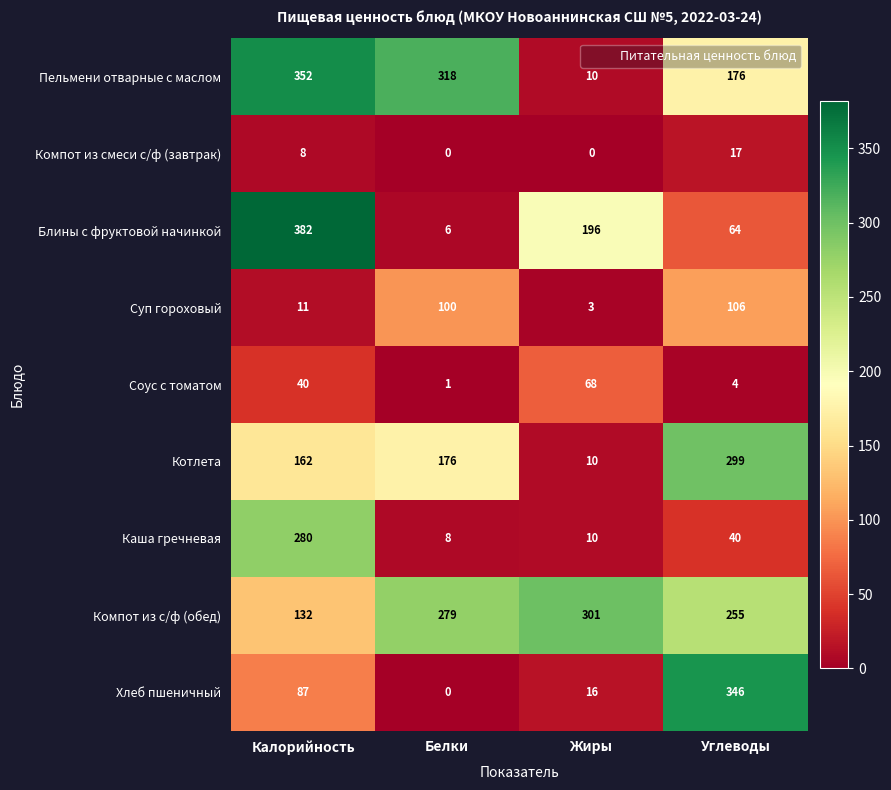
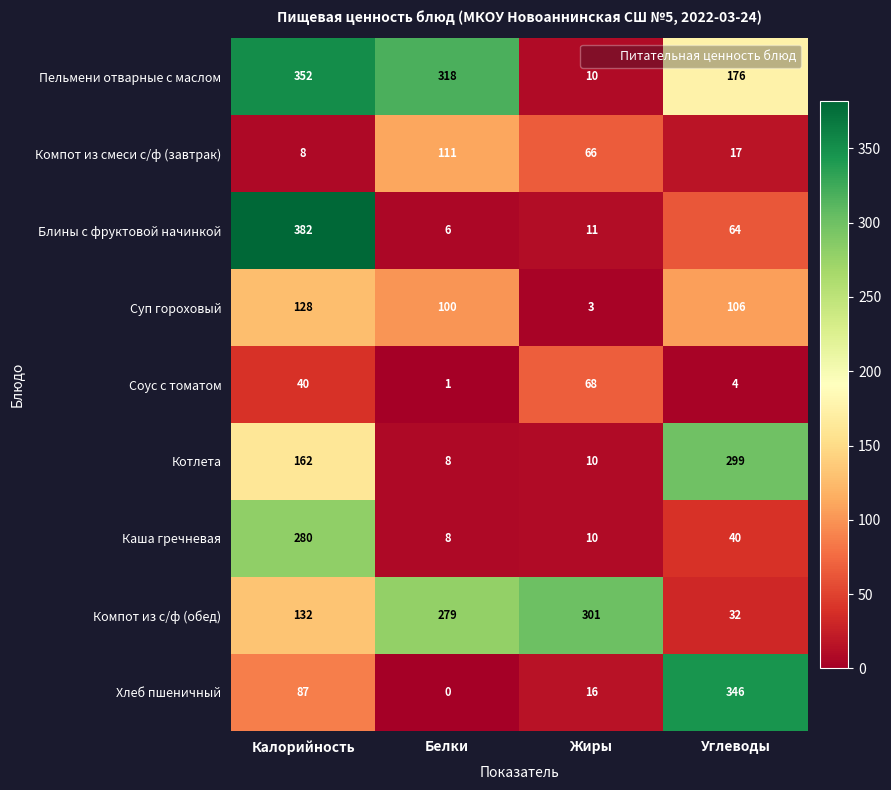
  {
    "Пельмени отварные с маслом": {
      "Калорийность": 352,
      "Белки": 318,
      "Жиры": 10,
      "Углеводы": 176
    },
    "Компот из смеси с/ф (завтрак)": {
      "Калорийность": 8,
-     "Белки": 0,
-     "Жиры": 0,
+     "Белки": 111,
+     "Жиры": 66,
      "Углеводы": 17
    },
    "Блины с фруктовой начинкой": {
      "Калорийность": 382,
      "Белки": 6,
-     "Жиры": 196,
+     "Жиры": 11,
      "Углеводы": 64
    },
    "Суп гороховый": {
-     "Калорийность": 11,
+     "Калорийность": 128,
      "Белки": 100,
      "Жиры": 3,
      "Углеводы": 106
    },
    "Соус с томатом": {
      "Калорийность": 40,
      "Белки": 1,
      "Жиры": 68,
      "Углеводы": 4
    },
    "Котлета": {
      "Калорийность": 162,
-     "Белки": 176,
+     "Белки": 8,
      "Жиры": 10,
      "Углеводы": 299
    },
    "Каша гречневая": {
      "Калорийность": 280,
      "Белки": 8,
      "Жиры": 10,
      "Углеводы": 40
    },
    "Компот из с/ф (обед)": {
      "Калорийность": 132,
      "Белки": 279,
      "Жиры": 301,
-     "Углеводы": 255
+     "Углеводы": 32
    },
    "Хлеб пшеничный": {
      "Калорийность": 87,
      "Белки": 0,
      "Жиры": 16,
      "Углеводы": 346
    }
  }
